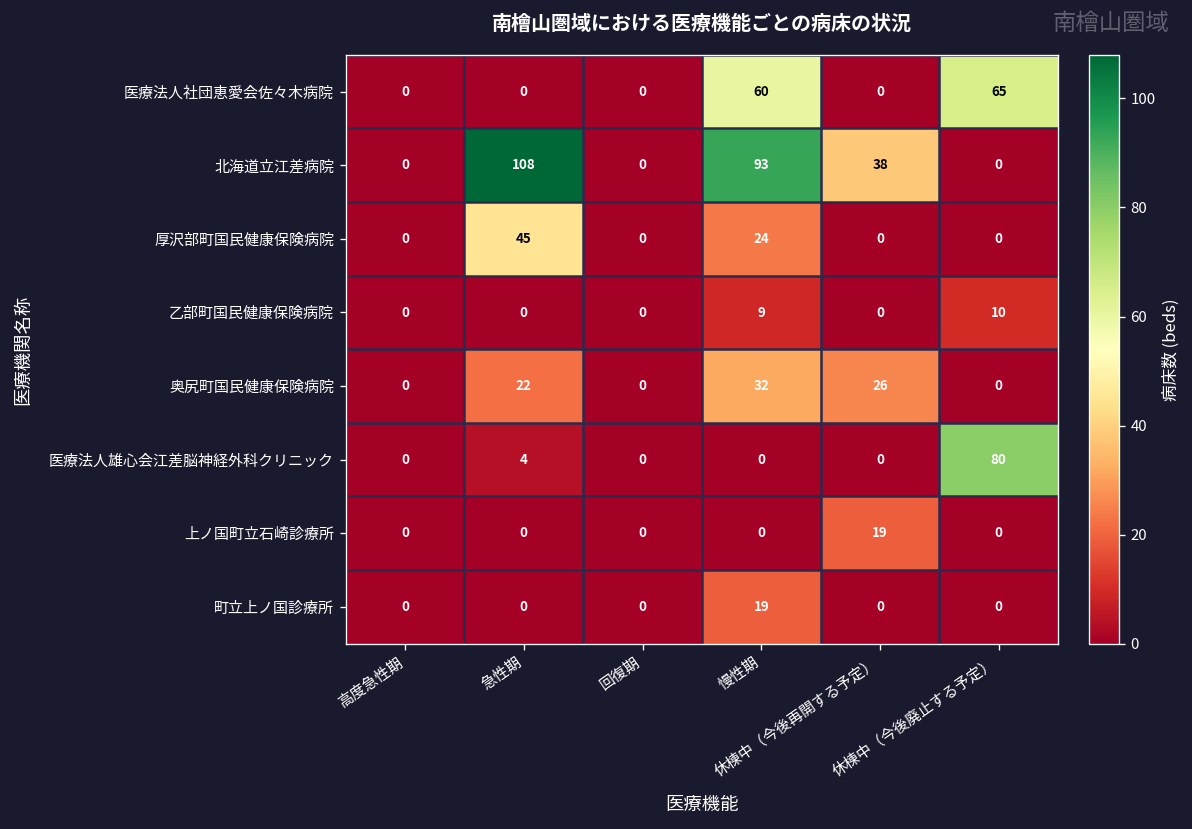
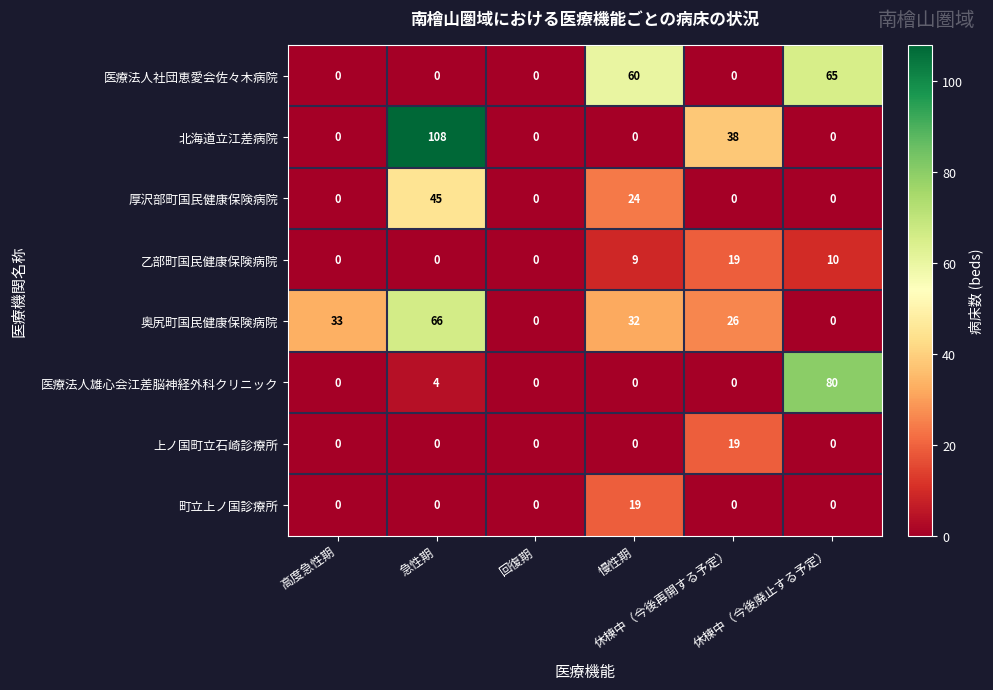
  {
    "医療法人社団恵愛会佐々木病院": {
      "高度急性期": 0,
      "急性期": 0,
      "回復期": 0,
      "慢性期": 60,
      "休棟中（今後再開する予定）": 0,
      "休棟中（今後廃止する予定）": 65
    },
    "北海道立江差病院": {
      "高度急性期": 0,
      "急性期": 108,
      "回復期": 0,
-     "慢性期": 93,
+     "慢性期": 0,
      "休棟中（今後再開する予定）": 38,
      "休棟中（今後廃止する予定）": 0
    },
    "厚沢部町国民健康保険病院": {
      "高度急性期": 0,
      "急性期": 45,
      "回復期": 0,
      "慢性期": 24,
      "休棟中（今後再開する予定）": 0,
      "休棟中（今後廃止する予定）": 0
    },
    "乙部町国民健康保険病院": {
      "高度急性期": 0,
      "急性期": 0,
      "回復期": 0,
      "慢性期": 9,
-     "休棟中（今後再開する予定）": 0,
+     "休棟中（今後再開する予定）": 19,
      "休棟中（今後廃止する予定）": 10
    },
    "奥尻町国民健康保険病院": {
-     "高度急性期": 0,
-     "急性期": 22,
+     "高度急性期": 33,
+     "急性期": 66,
      "回復期": 0,
      "慢性期": 32,
      "休棟中（今後再開する予定）": 26,
      "休棟中（今後廃止する予定）": 0
    },
    "医療法人雄心会江差脳神経外科クリニック": {
      "高度急性期": 0,
      "急性期": 4,
      "回復期": 0,
      "慢性期": 0,
      "休棟中（今後再開する予定）": 0,
      "休棟中（今後廃止する予定）": 80
    },
    "上ノ国町立石崎診療所": {
      "高度急性期": 0,
      "急性期": 0,
      "回復期": 0,
      "慢性期": 0,
      "休棟中（今後再開する予定）": 19,
      "休棟中（今後廃止する予定）": 0
    },
    "町立上ノ国診療所": {
      "高度急性期": 0,
      "急性期": 0,
      "回復期": 0,
      "慢性期": 19,
      "休棟中（今後再開する予定）": 0,
      "休棟中（今後廃止する予定）": 0
    }
  }
